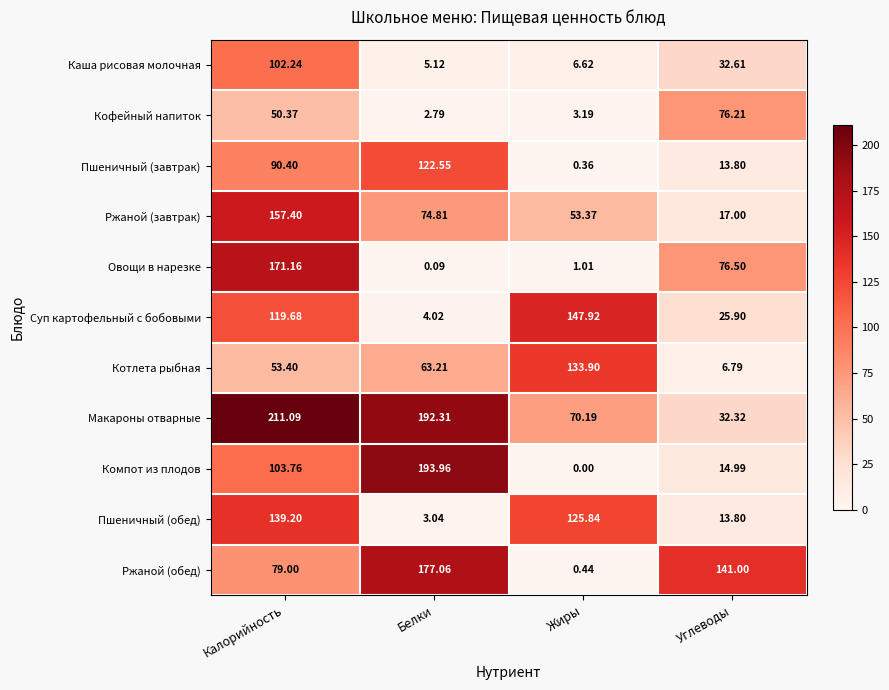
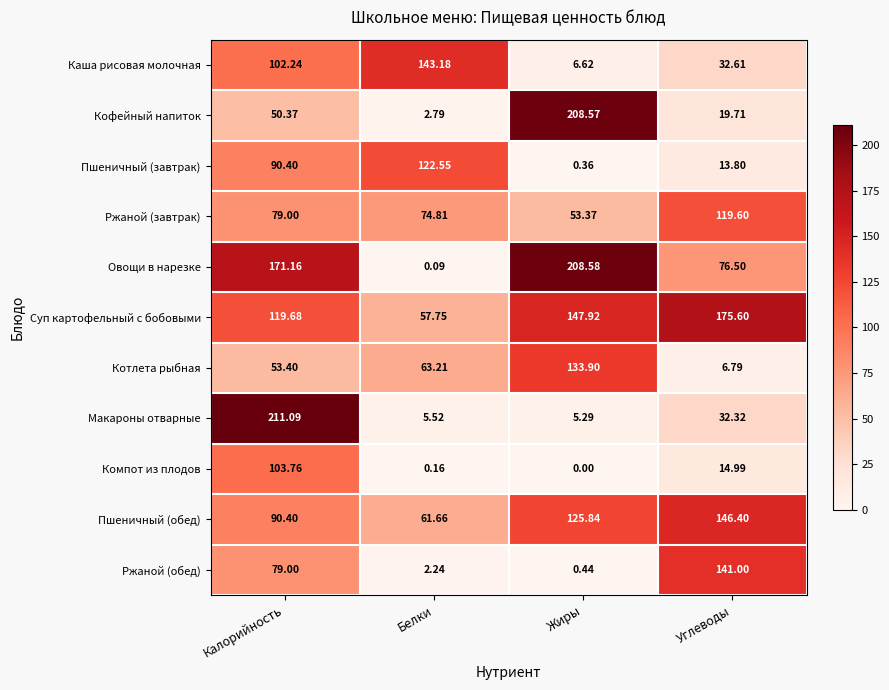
  {
    "Каша рисовая молочная": {
      "Калорийность": 102.24,
-     "Белки": 5.12,
+     "Белки": 143.18,
      "Жиры": 6.62,
      "Углеводы": 32.61
    },
    "Кофейный напиток": {
      "Калорийность": 50.37,
      "Белки": 2.79,
-     "Жиры": 3.19,
-     "Углеводы": 76.21
+     "Жиры": 208.57,
+     "Углеводы": 19.71
    },
    "Пшеничный (завтрак)": {
      "Калорийность": 90.40,
      "Белки": 122.55,
      "Жиры": 0.36,
      "Углеводы": 13.80
    },
    "Ржаной (завтрак)": {
-     "Калорийность": 157.40,
+     "Калорийность": 79.00,
      "Белки": 74.81,
      "Жиры": 53.37,
-     "Углеводы": 17.00
+     "Углеводы": 119.60
    },
    "Овощи в нарезке": {
      "Калорийность": 171.16,
      "Белки": 0.09,
-     "Жиры": 1.01,
+     "Жиры": 208.58,
      "Углеводы": 76.50
    },
    "Суп картофельный с бобовыми": {
      "Калорийность": 119.68,
-     "Белки": 4.02,
+     "Белки": 57.75,
      "Жиры": 147.92,
-     "Углеводы": 25.90
+     "Углеводы": 175.60
    },
    "Котлета рыбная": {
      "Калорийность": 53.40,
      "Белки": 63.21,
      "Жиры": 133.90,
      "Углеводы": 6.79
    },
    "Макароны отварные": {
      "Калорийность": 211.09,
-     "Белки": 192.31,
-     "Жиры": 70.19,
+     "Белки": 5.52,
+     "Жиры": 5.29,
      "Углеводы": 32.32
    },
    "Компот из плодов": {
      "Калорийность": 103.76,
-     "Белки": 193.96,
+     "Белки": 0.16,
      "Жиры": 0.00,
      "Углеводы": 14.99
    },
    "Пшеничный (обед)": {
-     "Калорийность": 139.20,
-     "Белки": 3.04,
+     "Калорийность": 90.40,
+     "Белки": 61.66,
      "Жиры": 125.84,
-     "Углеводы": 13.80
+     "Углеводы": 146.40
    },
    "Ржаной (обед)": {
      "Калорийность": 79.00,
-     "Белки": 177.06,
+     "Белки": 2.24,
      "Жиры": 0.44,
      "Углеводы": 141.00
    }
  }
